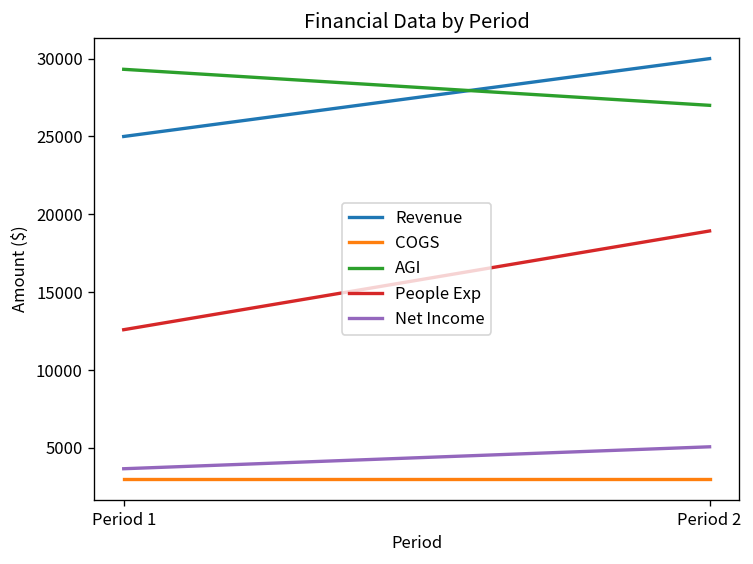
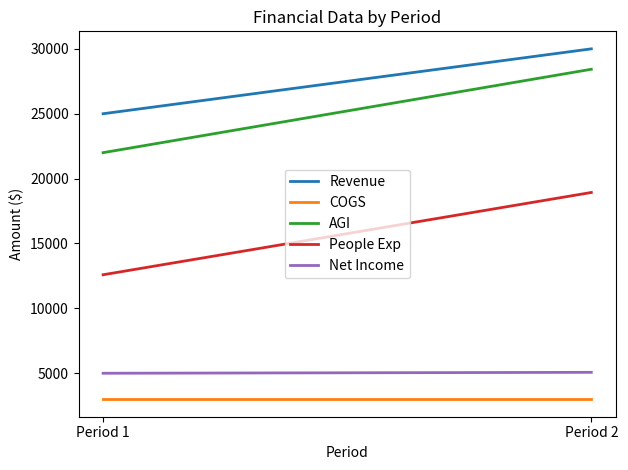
  {
    "Revenue": {
      "Period 1": 25000,
      "Period 2": 30000
    },
    "COGS": {
      "Period 1": 3000,
      "Period 2": 3000
    },
    "AGI": {
-     "Period 1": 29300,
-     "Period 2": 27000
+     "Period 1": 22000,
+     "Period 2": 28400
    },
    "People Exp": {
      "Period 1": 12600,
      "Period 2": 18900
    },
    "Net Income": {
-     "Period 1": 3700,
+     "Period 1": 5000,
      "Period 2": 5100
    }
  }
